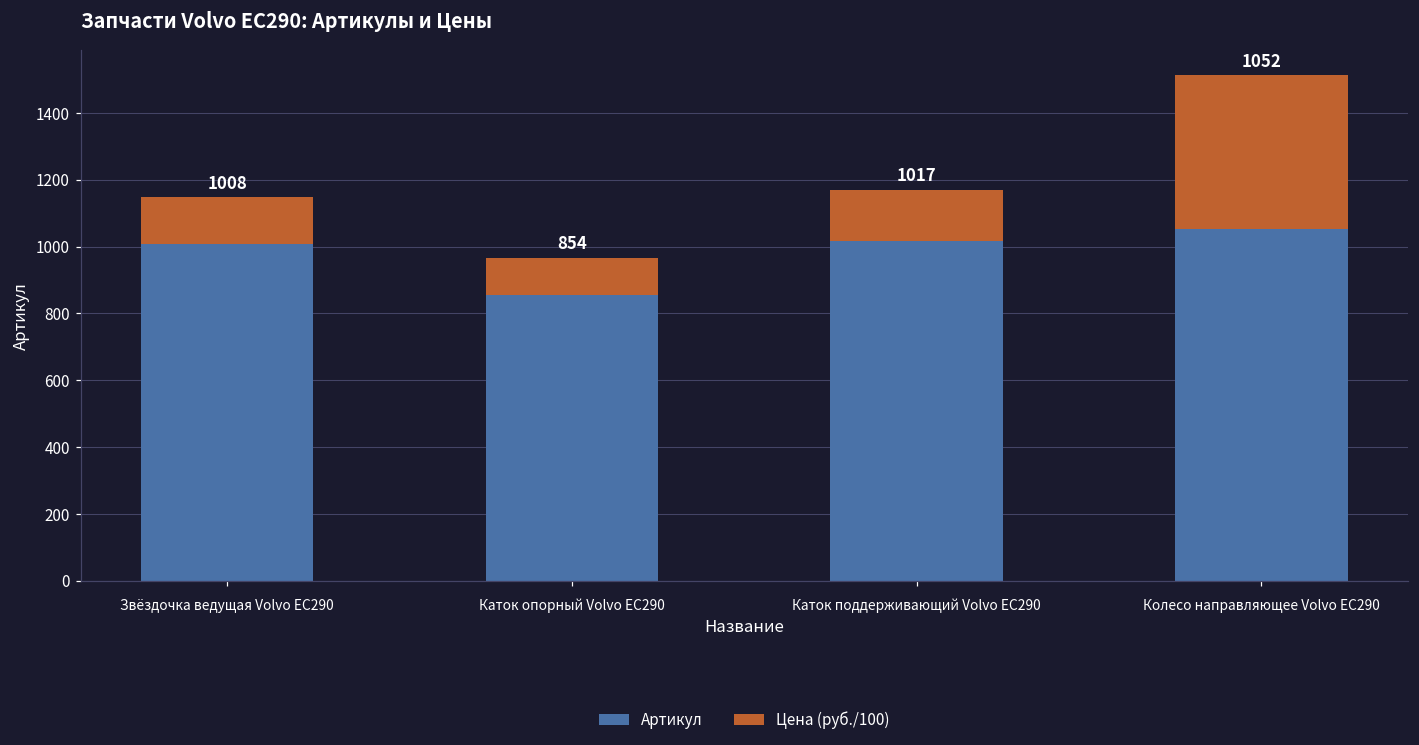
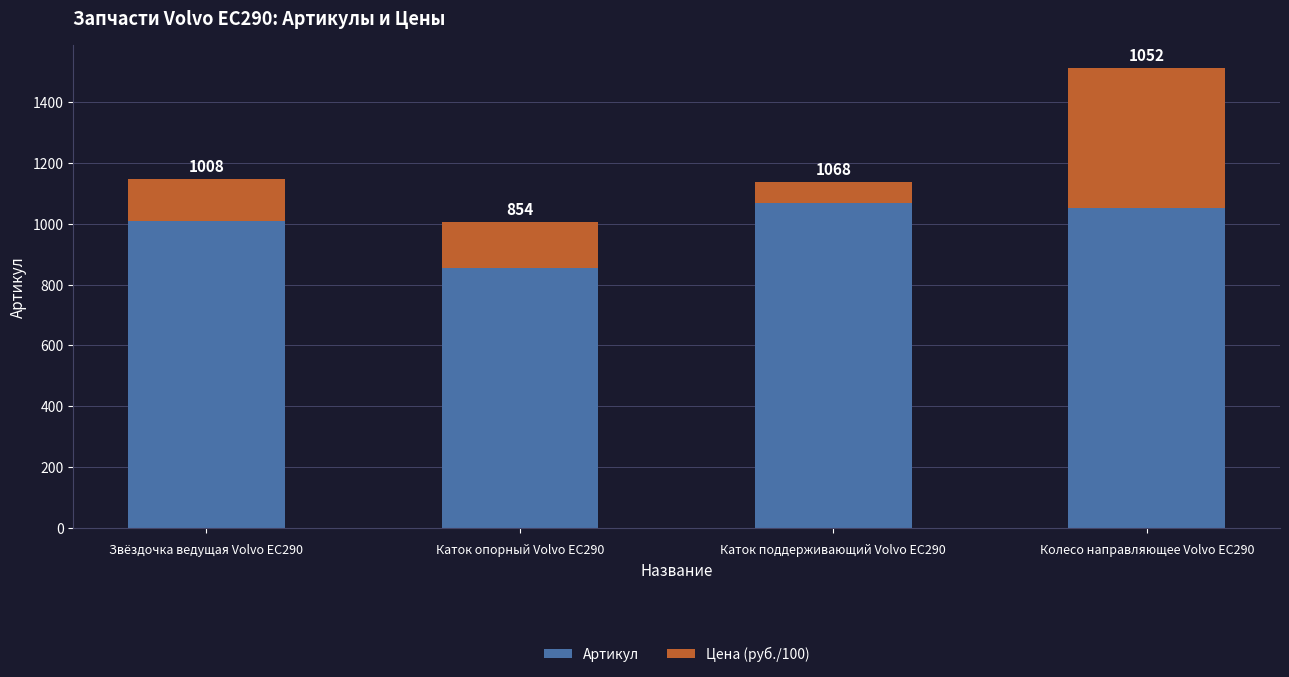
  {
    "Артикул": {
-     "Каток поддерживающий Volvo EC290": 1017
+     "Каток поддерживающий Volvo EC290": 1068
    },
    "Цена (руб./100)": {
-     "Каток опорный Volvo EC290": 110,
-     "Каток поддерживающий Volvo EC290": 150
+     "Каток опорный Volvo EC290": 150,
+     "Каток поддерживающий Volvo EC290": 70
    }
  }
